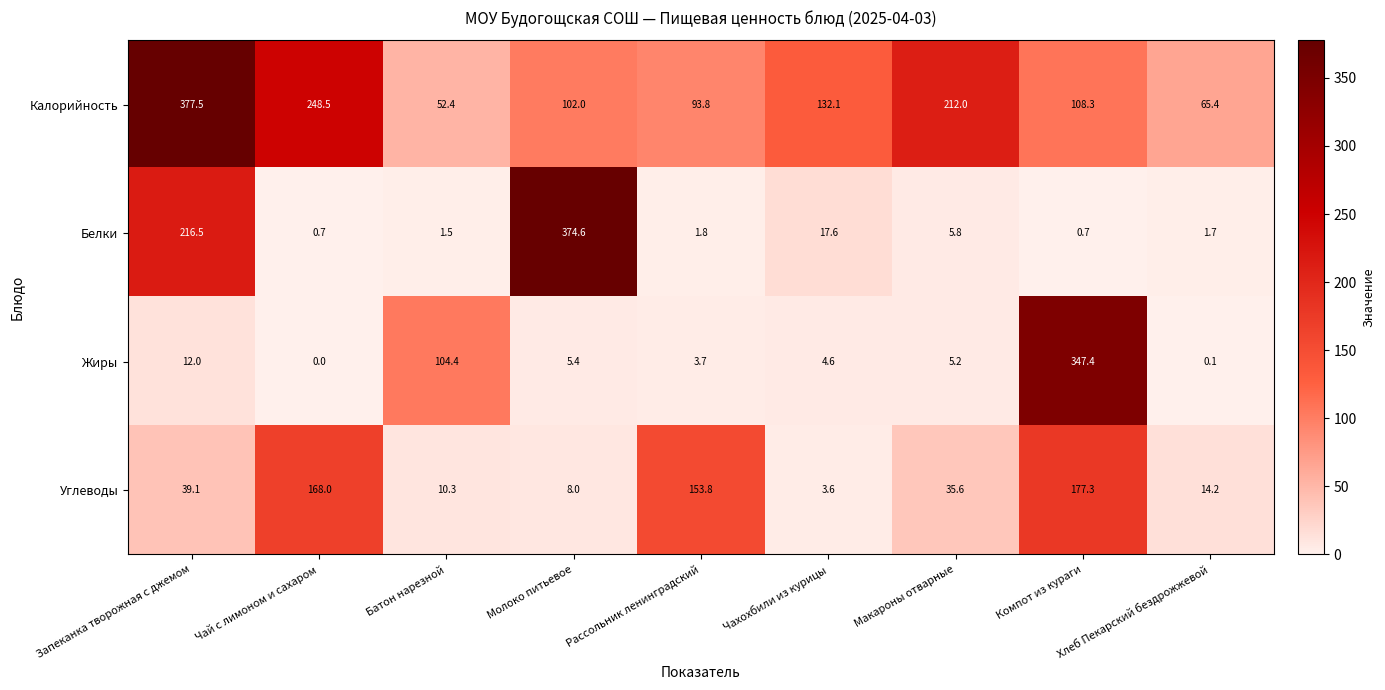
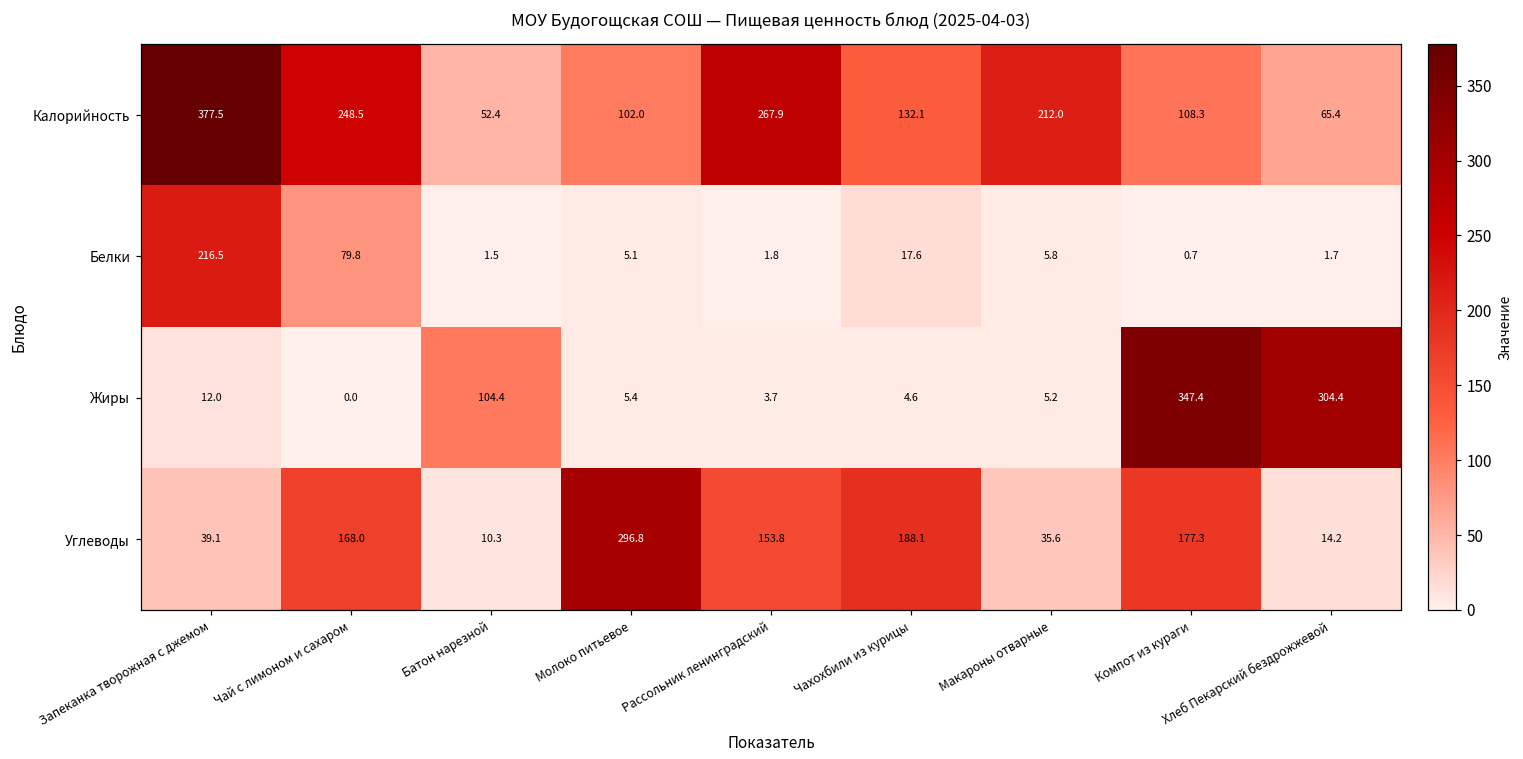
  {
    "Калорийность": {
      "Запеканка творожная с джемом": 377.5,
      "Чай с лимоном и сахаром": 248.5,
      "Батон нарезной": 52.4,
      "Молоко питьевое": 102.0,
-     "Рассольник ленинградский": 93.8,
+     "Рассольник ленинградский": 267.9,
      "Чахохбили из курицы": 132.1,
      "Макароны отварные": 212.0,
      "Компот из кураги": 108.3,
      "Хлеб Пекарский бездрожжевой": 65.4
    },
    "Белки": {
      "Запеканка творожная с джемом": 216.5,
-     "Чай с лимоном и сахаром": 0.7,
+     "Чай с лимоном и сахаром": 79.8,
      "Батон нарезной": 1.5,
-     "Молоко питьевое": 374.6,
+     "Молоко питьевое": 5.1,
      "Рассольник ленинградский": 1.8,
      "Чахохбили из курицы": 17.6,
      "Макароны отварные": 5.8,
      "Компот из кураги": 0.7,
      "Хлеб Пекарский бездрожжевой": 1.7
    },
    "Жиры": {
      "Запеканка творожная с джемом": 12.0,
      "Чай с лимоном и сахаром": 0.0,
      "Батон нарезной": 104.4,
      "Молоко питьевое": 5.4,
      "Рассольник ленинградский": 3.7,
      "Чахохбили из курицы": 4.6,
      "Макароны отварные": 5.2,
      "Компот из кураги": 347.4,
-     "Хлеб Пекарский бездрожжевой": 0.1
+     "Хлеб Пекарский бездрожжевой": 304.4
    },
    "Углеводы": {
      "Запеканка творожная с джемом": 39.1,
      "Чай с лимоном и сахаром": 168.0,
      "Батон нарезной": 10.3,
-     "Молоко питьевое": 8.0,
+     "Молоко питьевое": 296.8,
      "Рассольник ленинградский": 153.8,
-     "Чахохбили из курицы": 3.6,
+     "Чахохбили из курицы": 188.1,
      "Макароны отварные": 35.6,
      "Компот из кураги": 177.3,
      "Хлеб Пекарский бездрожжевой": 14.2
    }
  }
